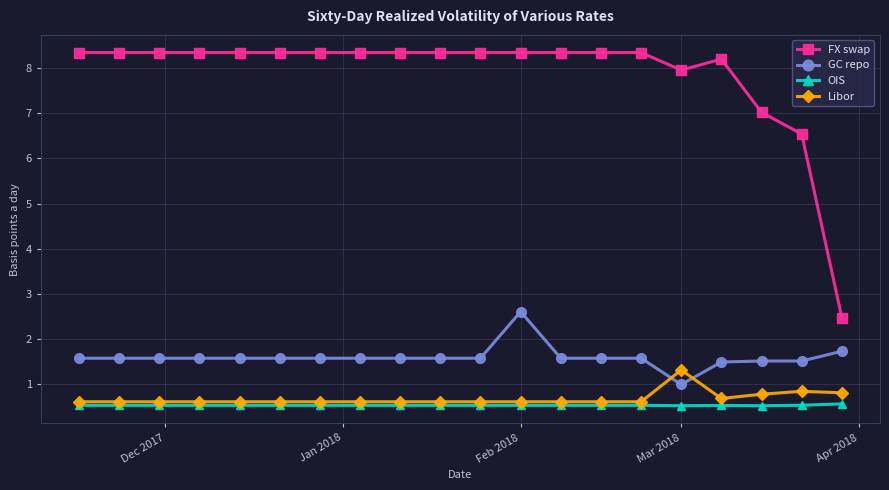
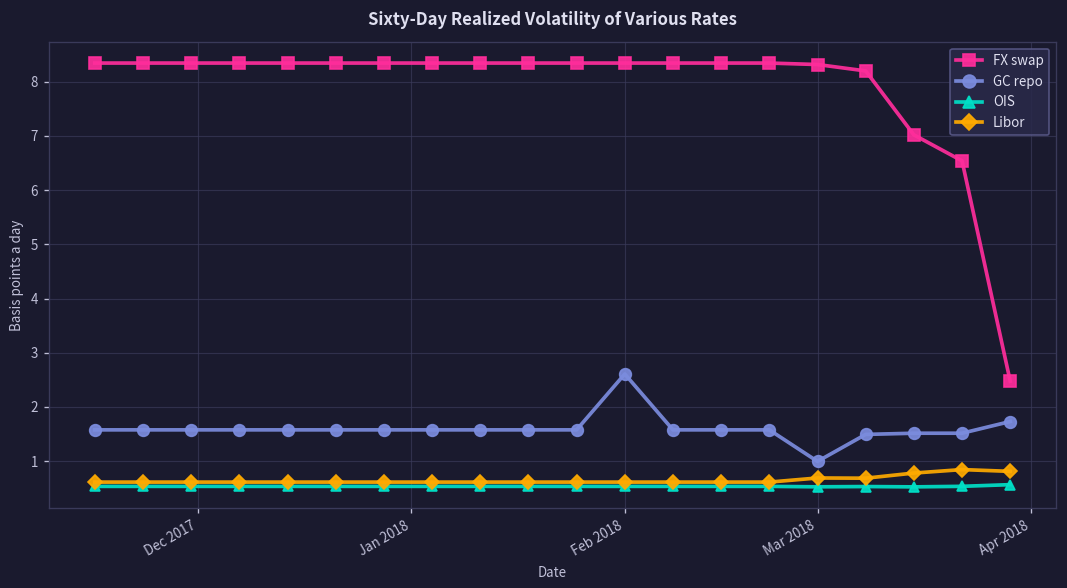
  {
    "FX swap": {
      "Feb 2018": 8.3,
-     "Mar 2018": 8.0
+     "Mar 2018": 8.3
    },
    "GC repo": {
      "Feb 2018": 2.6,
      "Mar 2018": 1.0
    },
    "OIS": {
      "Feb 2018": 0.5,
      "Mar 2018": 0.5
    },
    "Libor": {
      "Feb 2018": 0.6,
-     "Mar 2018": 1.3
+     "Mar 2018": 0.7
    }
  }
